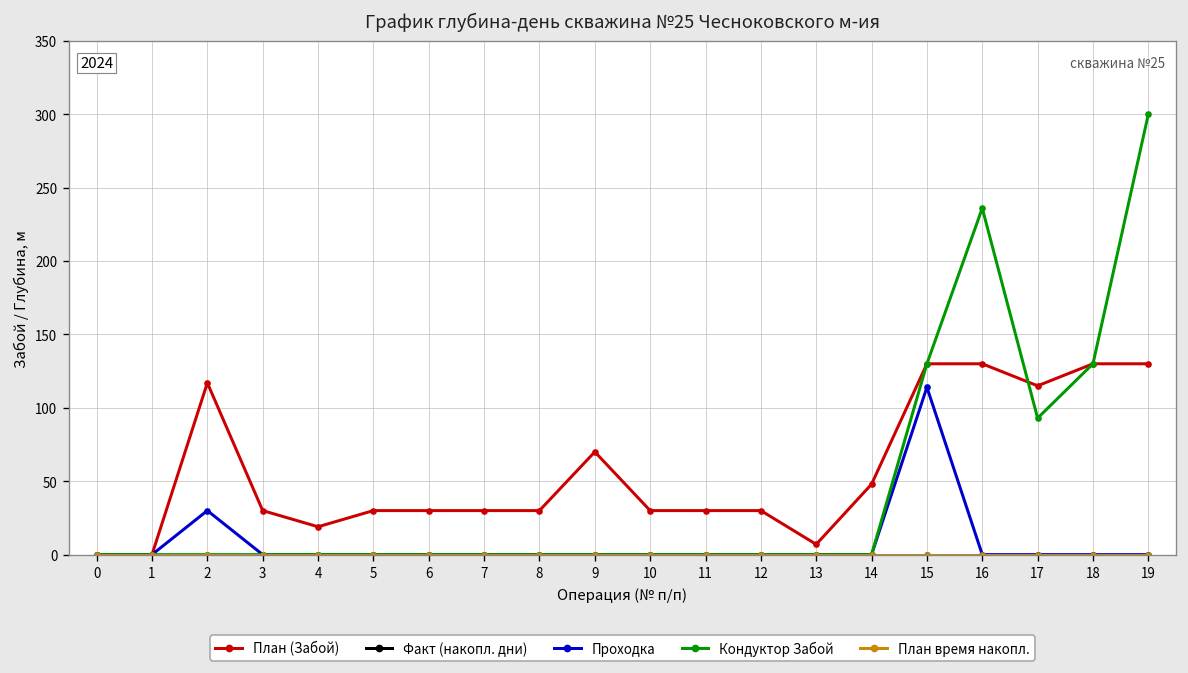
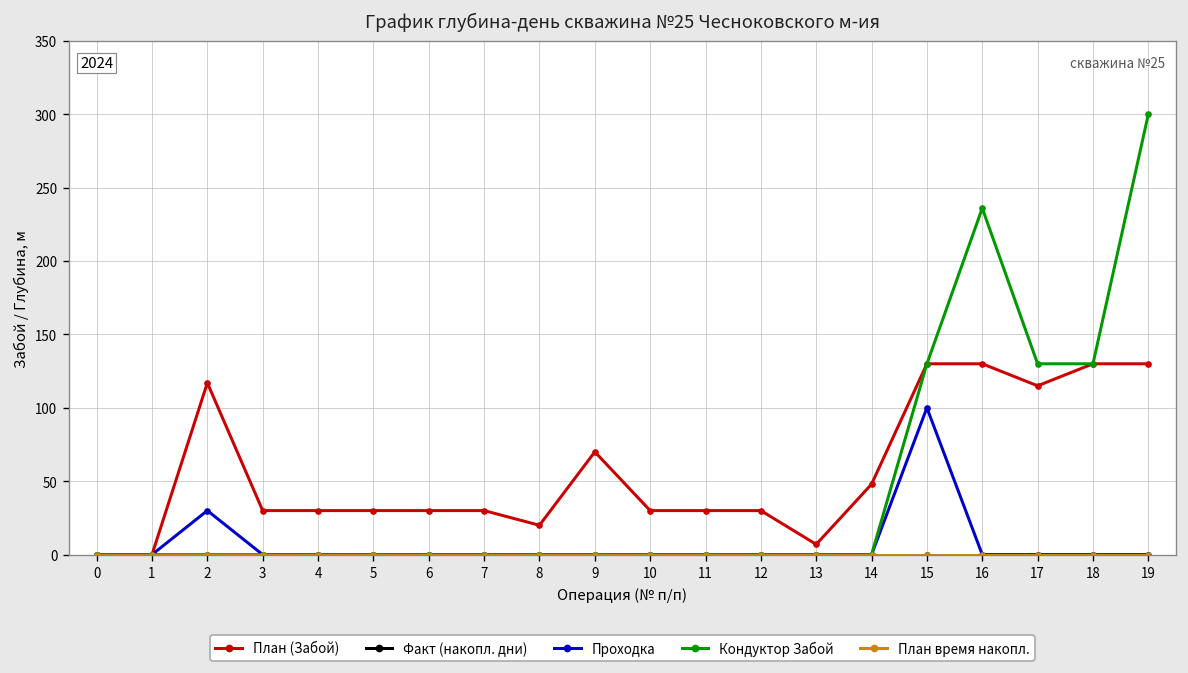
  {
    "План (Забой)": {
      "2": 117,
      "3": 30,
-     "4": 19,
+     "4": 30,
      "5": 30,
      "6": 30,
      "7": 30,
-     "8": 30,
+     "8": 20,
      "9": 70,
      "10": 30,
      "11": 30,
      "12": 30,
      "13": 7,
      "14": 48,
      "16": 130,
      "17": 115,
      "19": 130
    },
    "План время накопл.": {
      "15": 0
    },
    "Проходка": {
      "2": 30,
-     "15": 114
+     "15": 100
    },
    "Кондуктор Забой": {
      "16": 236,
-     "17": 93,
+     "17": 130,
      "19": 300
    }
  }
